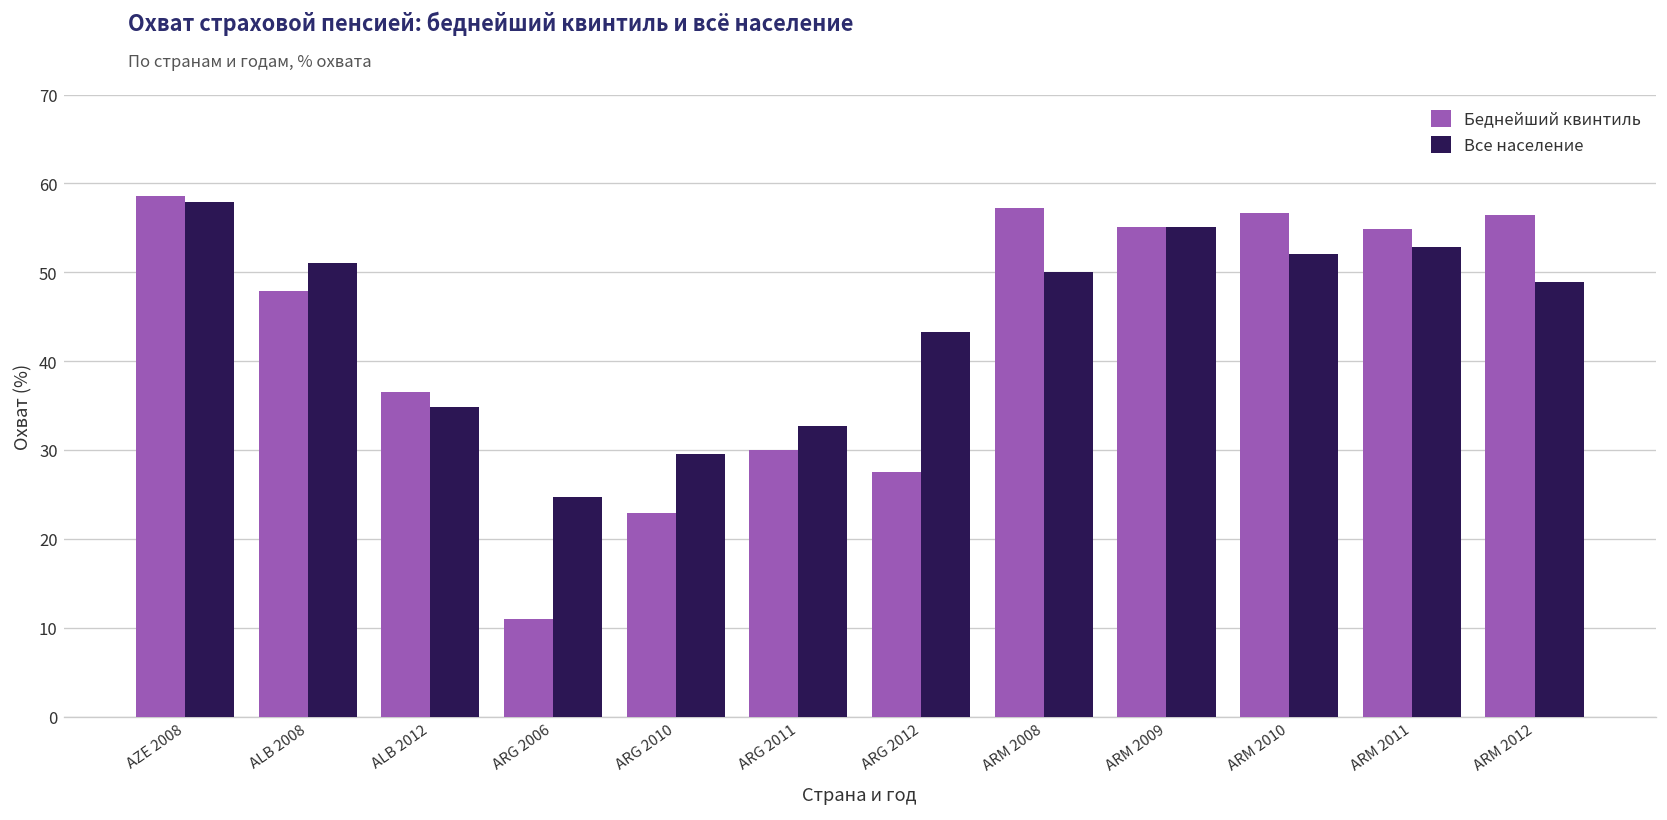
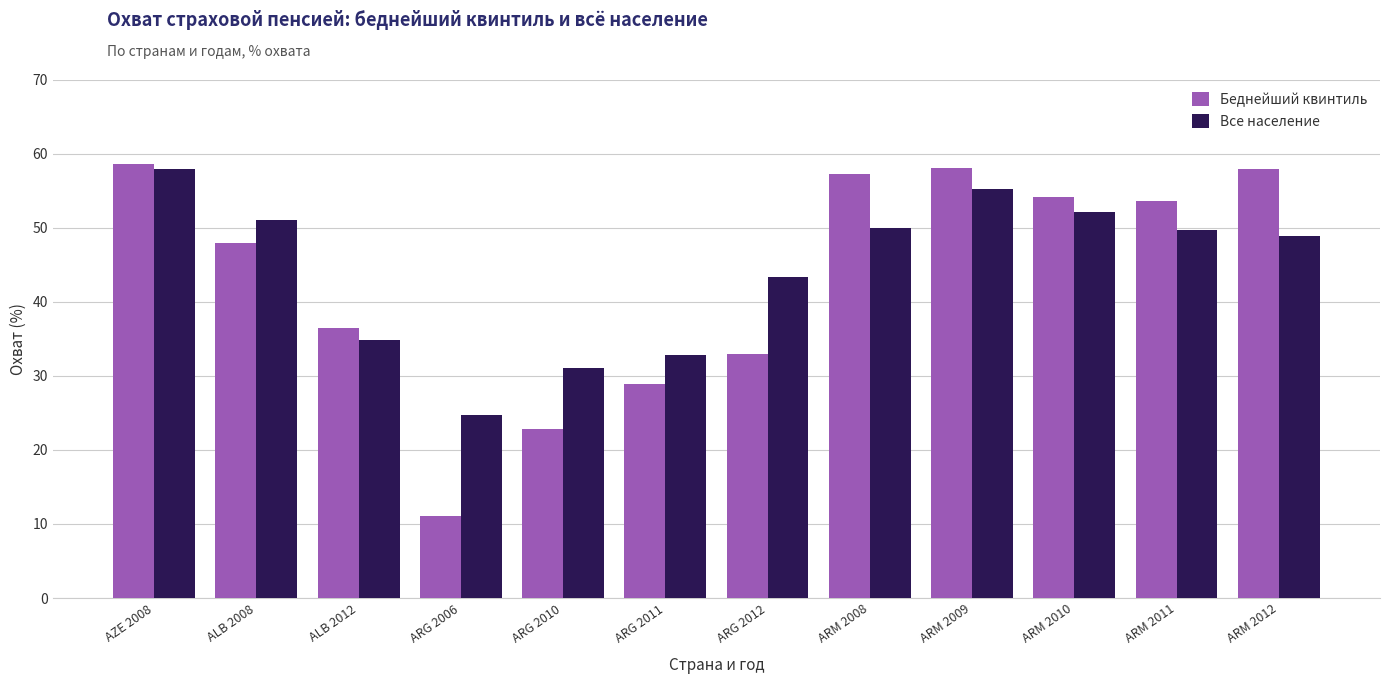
  {
    "Беднейший квинтиль": {
      "AZE 2008": 59,
      "ALB 2008": 48,
      "ALB 2012": 37,
      "ARG 2006": 11,
      "ARG 2010": 23,
-     "ARG 2011": 30,
-     "ARG 2012": 28,
+     "ARG 2011": 29,
+     "ARG 2012": 33,
      "ARM 2008": 57,
-     "ARM 2009": 55,
-     "ARM 2010": 57,
-     "ARM 2011": 55,
-     "ARM 2012": 56
+     "ARM 2009": 58,
+     "ARM 2010": 54,
+     "ARM 2011": 54,
+     "ARM 2012": 58
    },
    "Все население": {
      "AZE 2008": 58,
      "ALB 2008": 51,
      "ALB 2012": 35,
      "ARG 2006": 25,
-     "ARG 2010": 30,
+     "ARG 2010": 31,
      "ARG 2011": 33,
      "ARG 2012": 43,
      "ARM 2008": 50,
      "ARM 2009": 55,
      "ARM 2010": 52,
-     "ARM 2011": 53,
+     "ARM 2011": 50,
      "ARM 2012": 49
    }
  }
